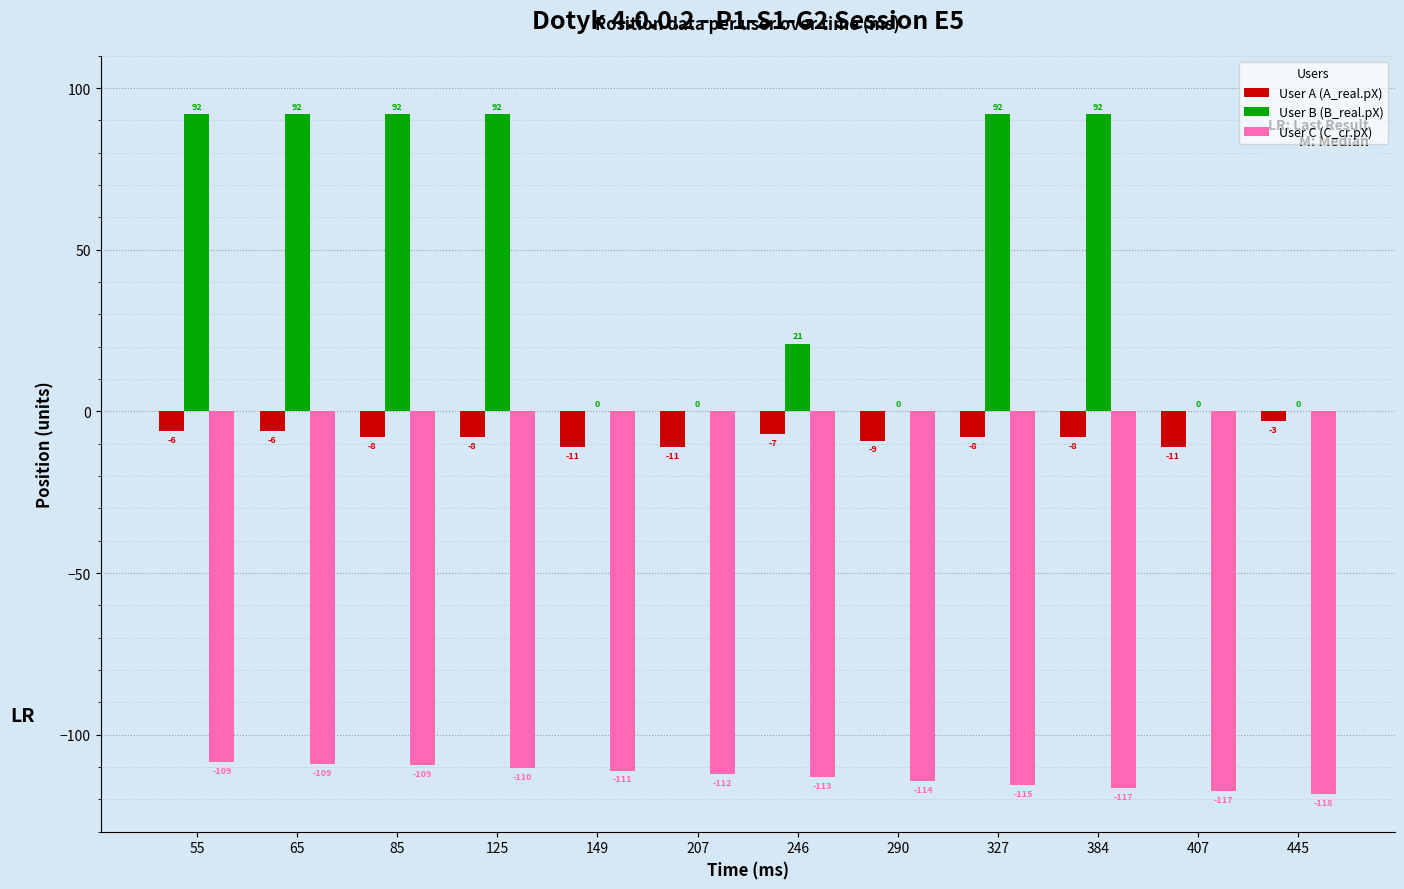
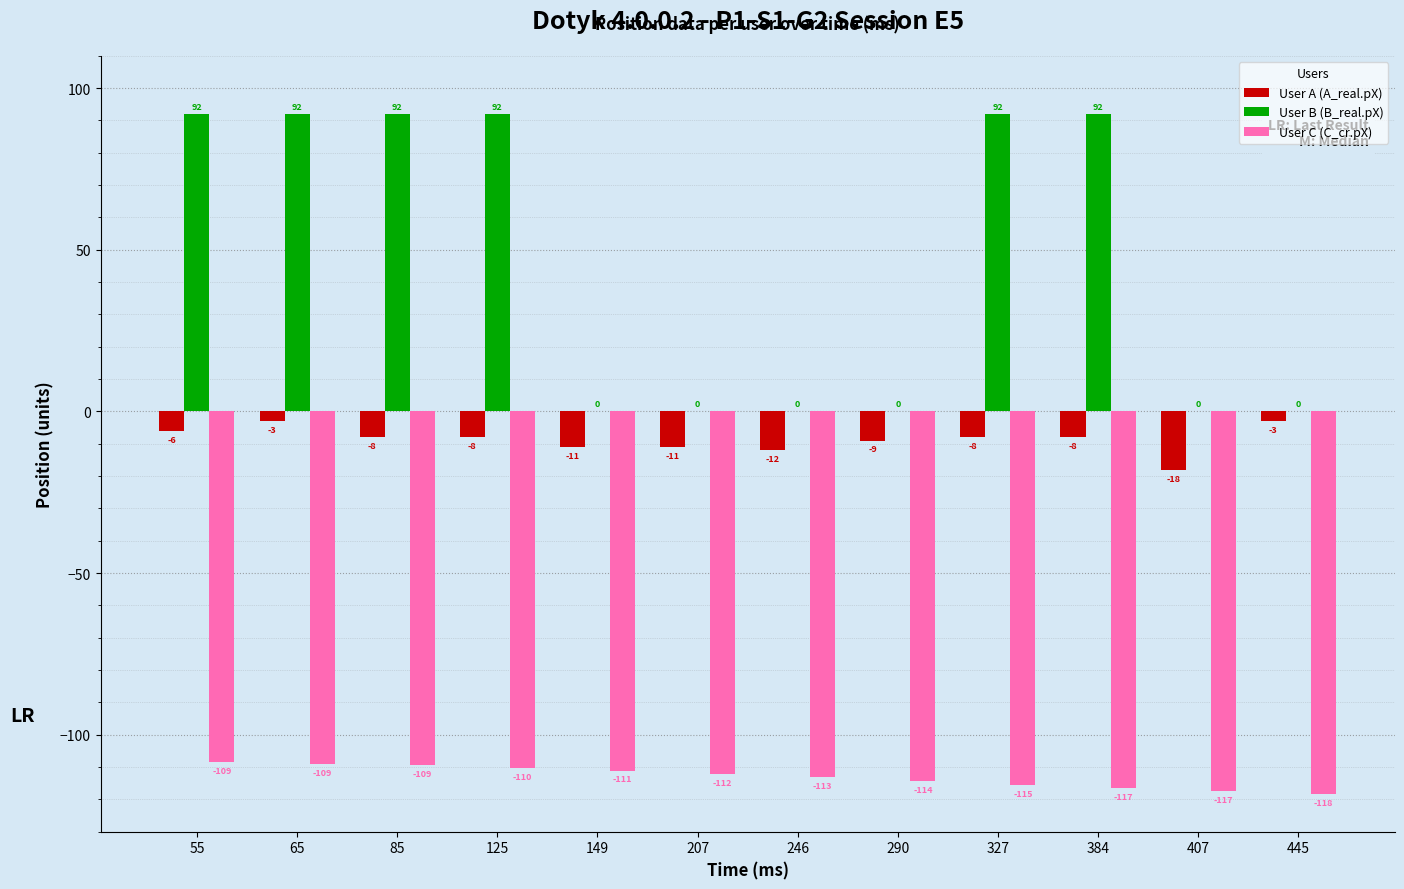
  {
    "User A (A_real.pX)": {
      "55": -6,
-     "65": -6,
+     "65": -3,
      "85": -8,
      "125": -8,
      "149": -11,
      "207": -11,
-     "246": -7,
+     "246": -12,
      "290": -9,
      "327": -8,
      "384": -8,
-     "407": -11,
+     "407": -18,
      "445": -3
    },
    "User B (B_real.pX)": {
      "55": 92,
      "65": 92,
      "85": 92,
      "125": 92,
      "149": 0,
      "207": 0,
-     "246": 21,
+     "246": 0,
      "290": 0,
      "327": 92,
      "384": 92,
      "407": 0,
      "445": 0
    },
    "User C (C_cr.pX)": {
      "55": -109,
      "65": -109,
      "85": -109,
      "125": -110,
      "149": -111,
      "207": -112,
      "246": -113,
      "290": -114,
      "327": -115,
      "384": -117,
      "407": -117,
      "445": -118
    }
  }
